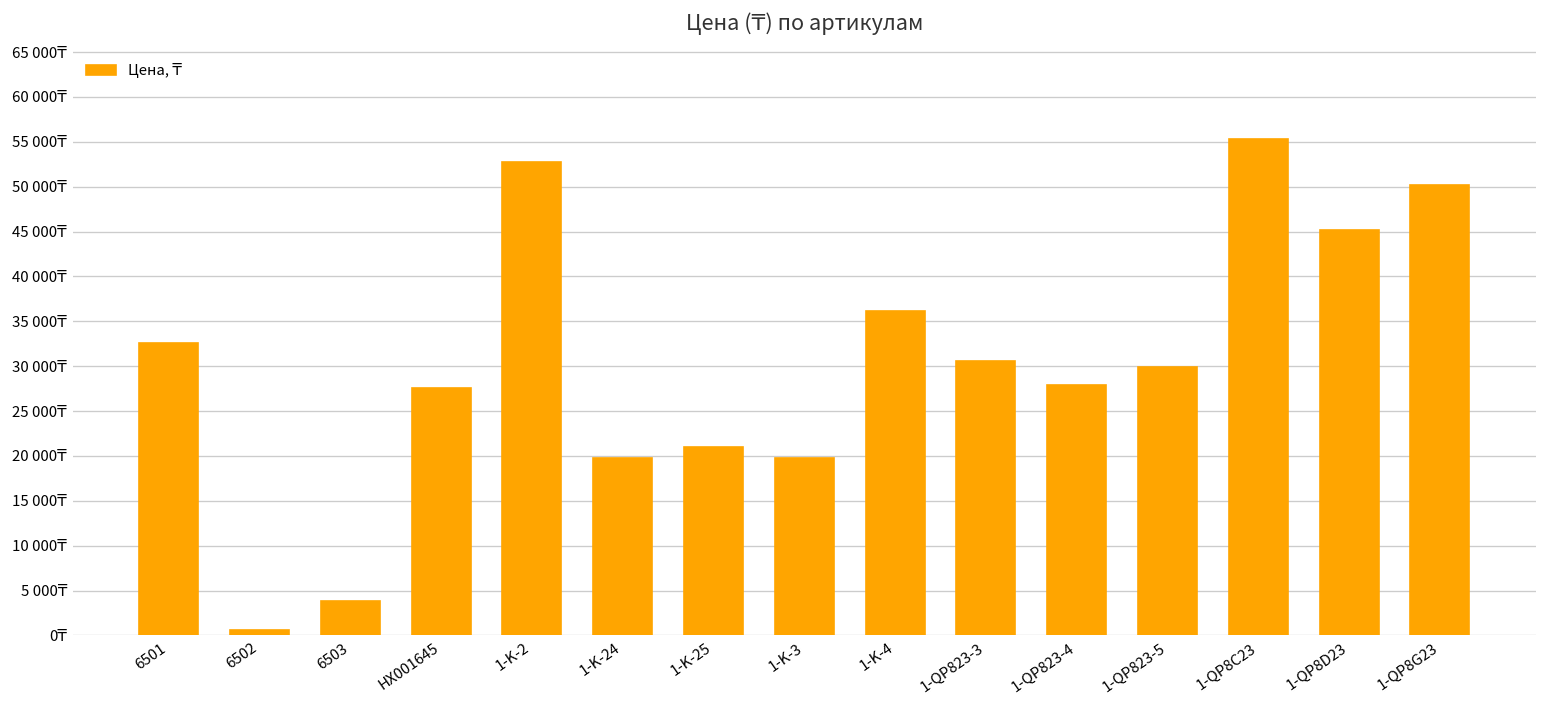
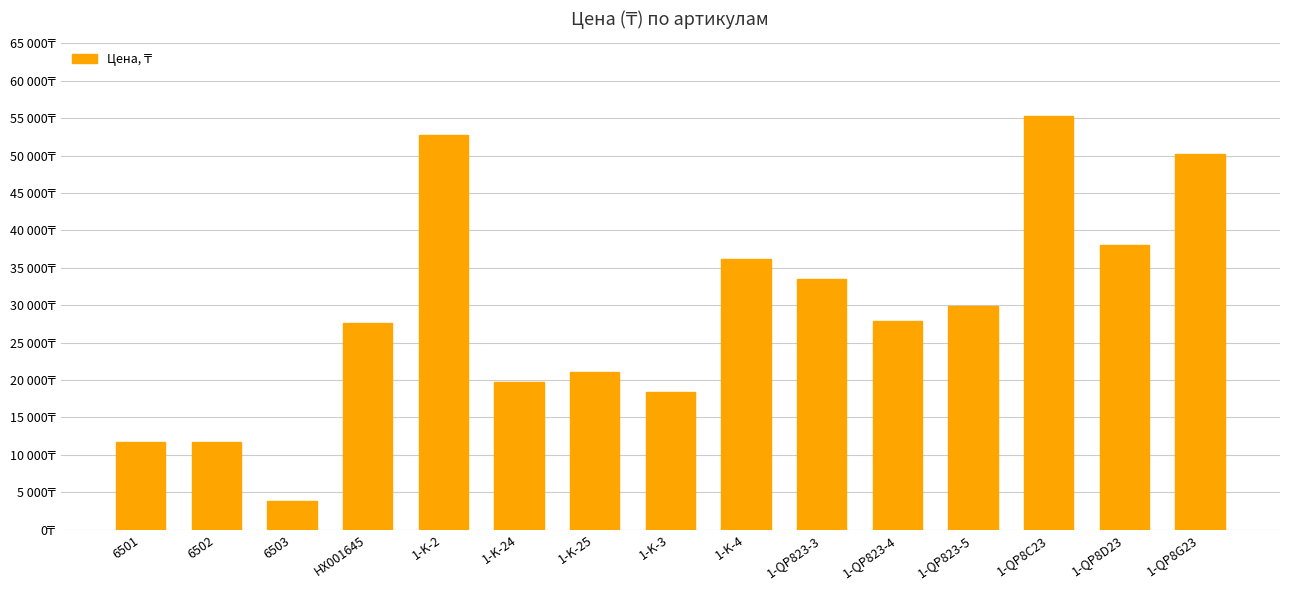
  {
-   "6501": "33000₸",
-   "6502": "1000₸",
+   "6501": "12000₸",
+   "6502": "12000₸",
    "6503": "4000₸",
    "HX001645": "28000₸",
    "1-K-2": "53000₸",
    "1-K-24": "20000₸",
    "1-K-25": "21000₸",
-   "1-K-3": "20000₸",
+   "1-K-3": "18000₸",
    "1-K-4": "36000₸",
-   "1-QP823-3": "31000₸",
+   "1-QP823-3": "33000₸",
    "1-QP823-4": "28000₸",
    "1-QP823-5": "30000₸",
    "1-QP8C23": "55000₸",
-   "1-QP8D23": "45000₸",
+   "1-QP8D23": "38000₸",
    "1-QP8G23": "50000₸"
  }
